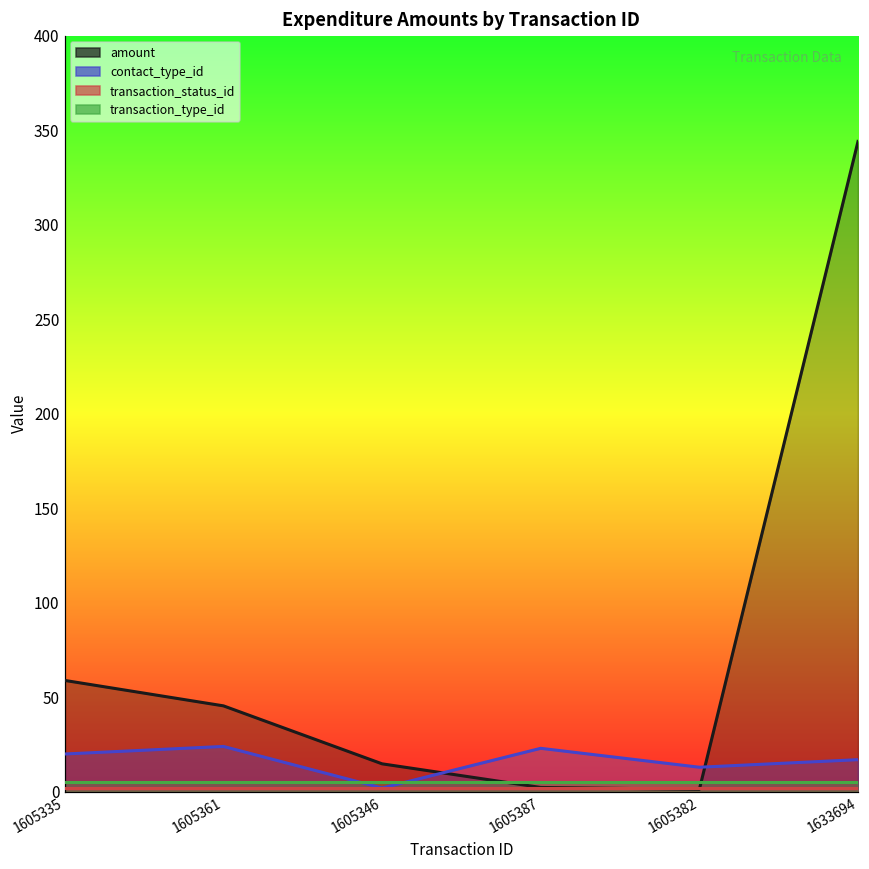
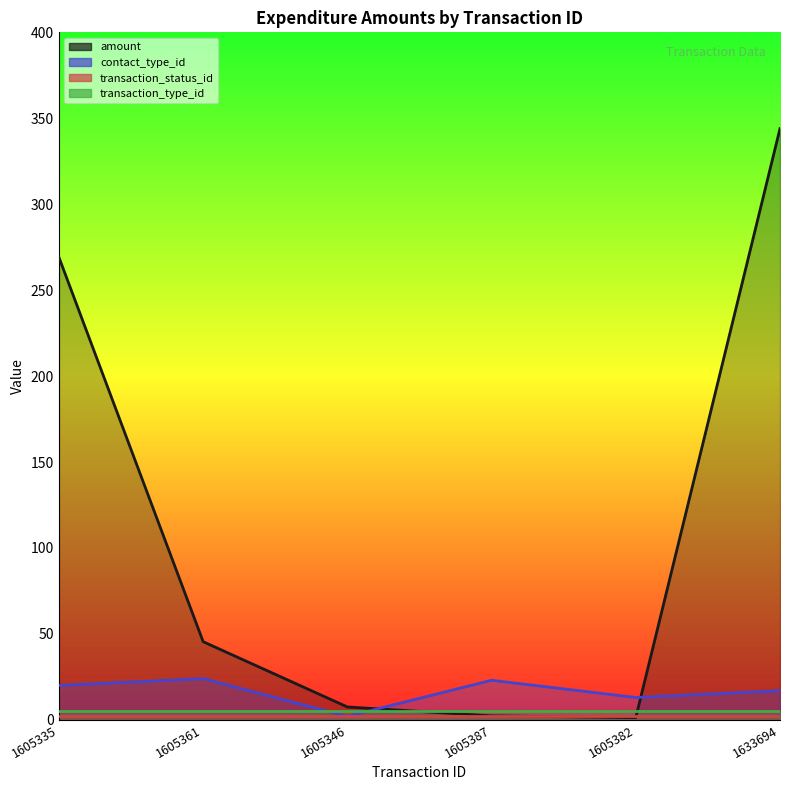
  {
    "amount": {
-     "1605335": 59,
+     "1605335": 269,
      "1605361": 45,
-     "1605346": 15,
+     "1605346": 7,
      "1633694": 344
    },
    "contact_type_id": {
      "1605335": 20,
      "1605361": 24,
      "1605387": 23,
      "1605382": 13,
      "1633694": 17
    },
    "transaction_status_id": {
      "1605335": 2,
      "1605361": 2,
      "1633694": 2
    },
    "transaction_type_id": {
      "1605335": 5,
      "1605361": 5,
      "1605346": 5,
      "1605387": 5,
      "1605382": 5,
      "1633694": 5
    }
  }
